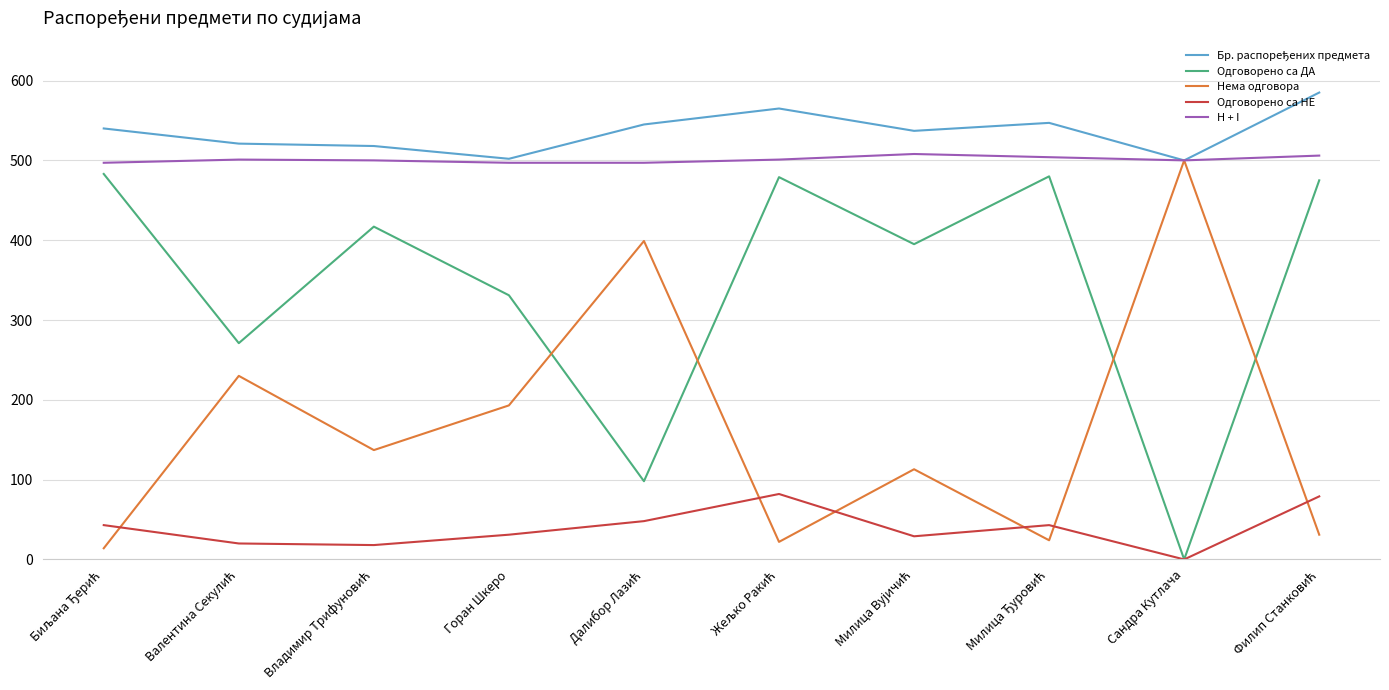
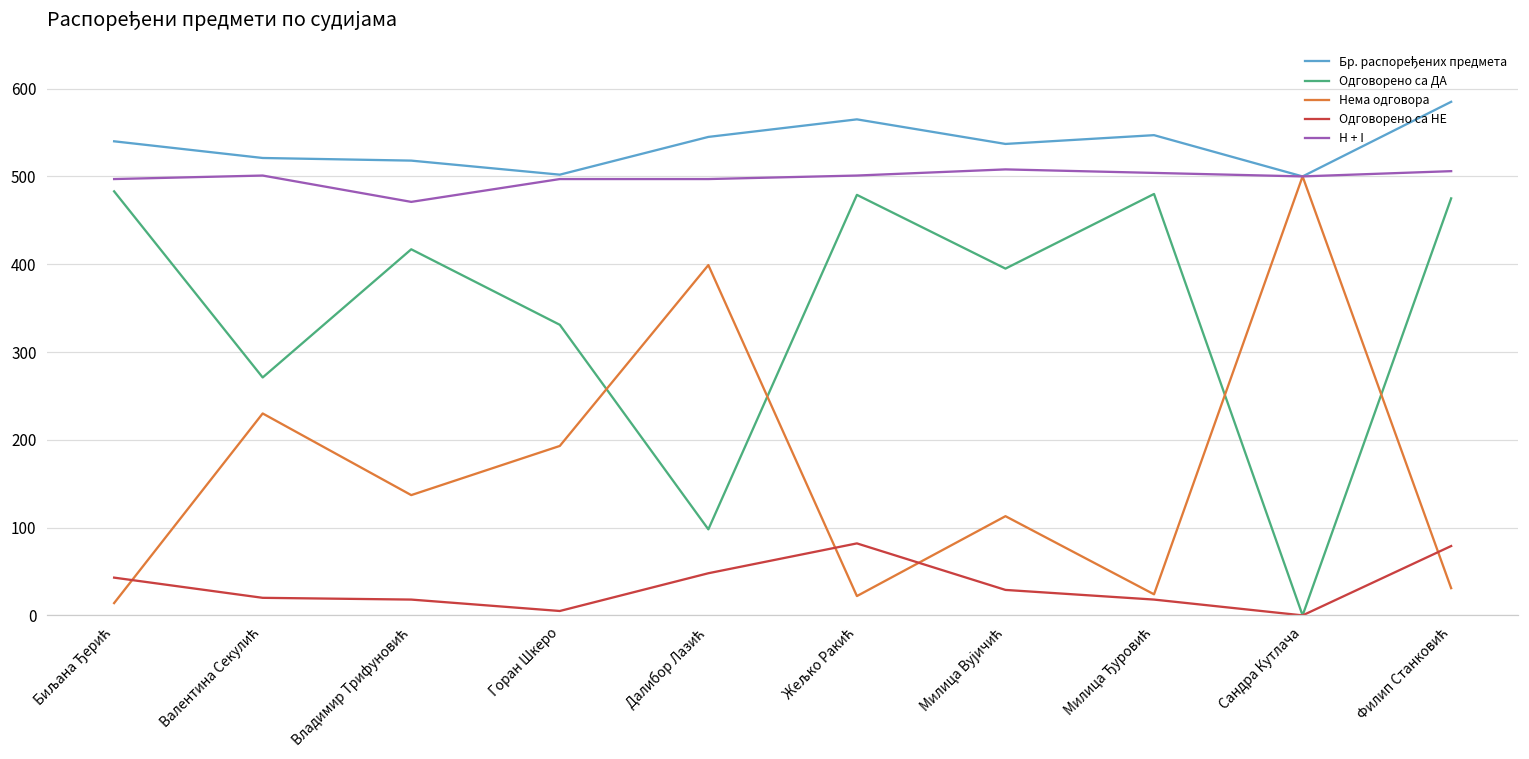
  {
    "Бр. распоређених предмета": {
      "Биљана Ђерић": 540,
      "Валентина Секулић": 520,
      "Владимир Трифуновић": 520,
      "Горан Шкеро": 500,
      "Далибор Лазић": 550,
      "Жељко Ракић": 570,
      "Милица Вујичић": 540,
      "Милица Ђуровић": 550,
      "Филип Станковић": 590
    },
    "Одговорено са ДА": {
      "Биљана Ђерић": 480,
      "Валентина Секулић": 270,
      "Владимир Трифуновић": 420,
      "Горан Шкеро": 330,
      "Далибор Лазић": 100,
      "Жељко Ракић": 480,
      "Милица Вујичић": 400,
      "Милица Ђуровић": 480,
      "Филип Станковић": 480
    },
    "Нема одговора": {
      "Биљана Ђерић": 10,
      "Валентина Секулић": 230,
      "Владимир Трифуновић": 140,
      "Горан Шкеро": 190,
      "Далибор Лазић": 400,
      "Жељко Ракић": 20,
      "Милица Вујичић": 110,
      "Милица Ђуровић": 20,
      "Филип Станковић": 30
    },
    "Одговорено са НЕ": {
      "Биљана Ђерић": 40,
      "Валентина Секулић": 20,
      "Владимир Трифуновић": 20,
-     "Горан Шкеро": 30,
+     "Горан Шкеро": 10,
      "Далибор Лазић": 50,
      "Жељко Ракић": 80,
      "Милица Вујичић": 30,
-     "Милица Ђуровић": 40,
+     "Милица Ђуровић": 20,
      "Филип Станковић": 80
    },
    "H + I": {
      "Биљана Ђерић": 500,
      "Валентина Секулић": 500,
-     "Владимир Трифуновић": 500,
+     "Владимир Трифуновић": 470,
      "Горан Шкеро": 500,
      "Далибор Лазић": 500,
      "Жељко Ракић": 500,
      "Милица Вујичић": 510,
      "Милица Ђуровић": 500,
      "Филип Станковић": 510
    }
  }
